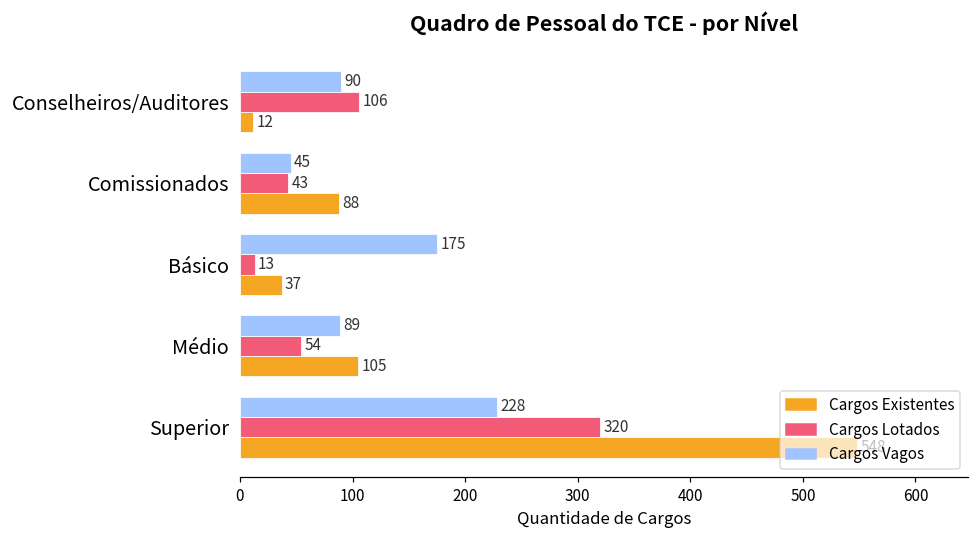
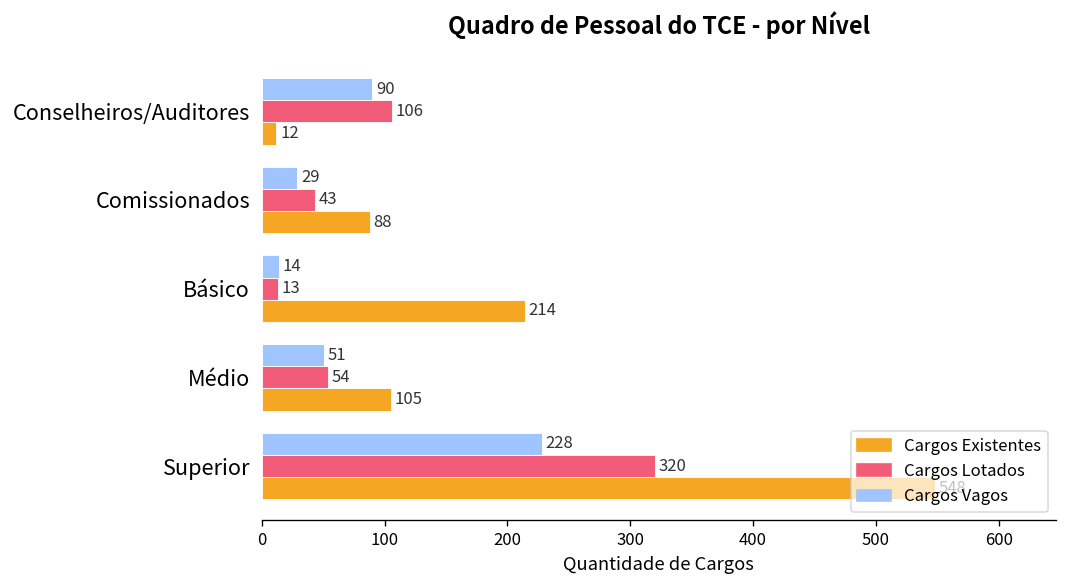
  {
    "Cargos Existentes": {
      "Conselheiros/Auditores": 12,
      "Comissionados": 88,
-     "Básico": 37,
+     "Básico": 214,
      "Médio": 105
    },
    "Cargos Lotados": {
      "Conselheiros/Auditores": 106,
      "Comissionados": 43,
      "Básico": 13,
      "Médio": 54,
      "Superior": 320
    },
    "Cargos Vagos": {
      "Conselheiros/Auditores": 90,
-     "Comissionados": 45,
-     "Básico": 175,
-     "Médio": 89,
+     "Comissionados": 29,
+     "Básico": 14,
+     "Médio": 51,
      "Superior": 228
    }
  }
